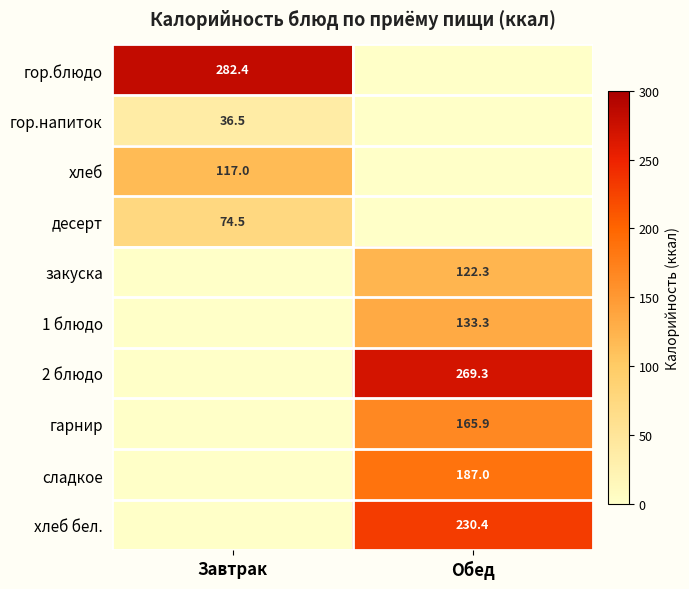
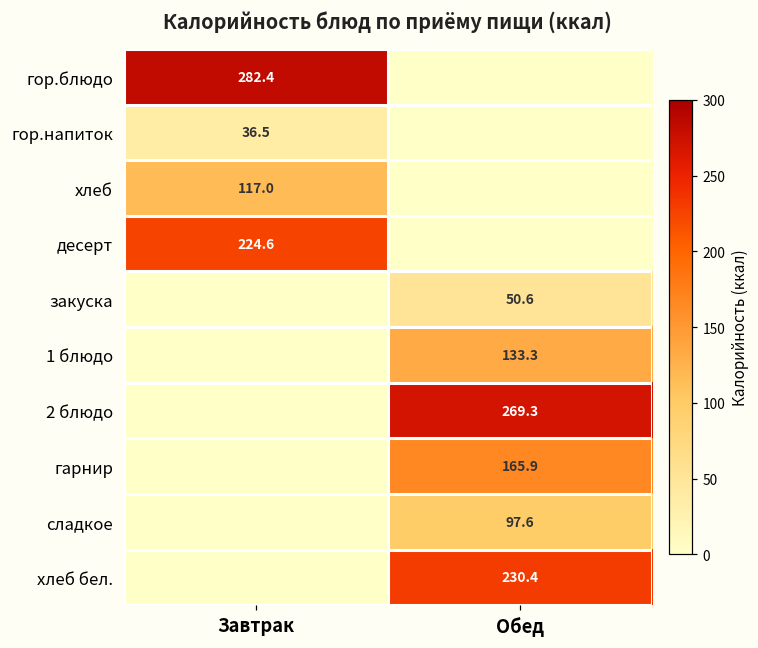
  {
    "гор.блюдо": {
      "Завтрак": 282.4
    },
    "гор.напиток": {
      "Завтрак": 36.5
    },
    "хлеб": {
      "Завтрак": 117.0
    },
    "десерт": {
-     "Завтрак": 74.5
+     "Завтрак": 224.6
    },
    "закуска": {
-     "Обед": 122.3
+     "Обед": 50.6
    },
    "1 блюдо": {
      "Обед": 133.3
    },
    "2 блюдо": {
      "Обед": 269.3
    },
    "гарнир": {
      "Обед": 165.9
    },
    "сладкое": {
-     "Обед": 187.0
+     "Обед": 97.6
    },
    "хлеб бел.": {
      "Обед": 230.4
    }
  }
